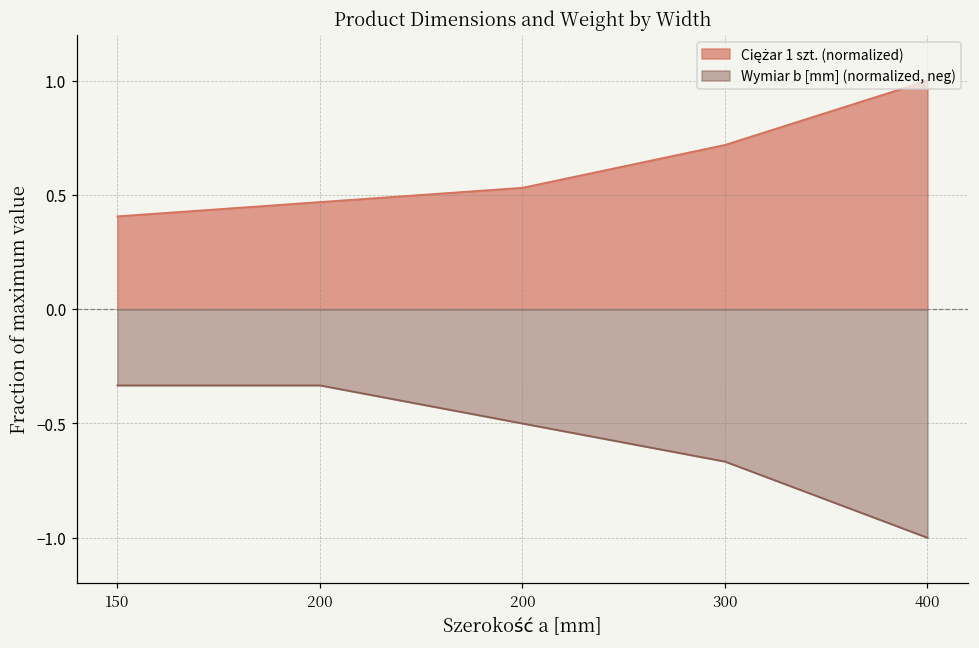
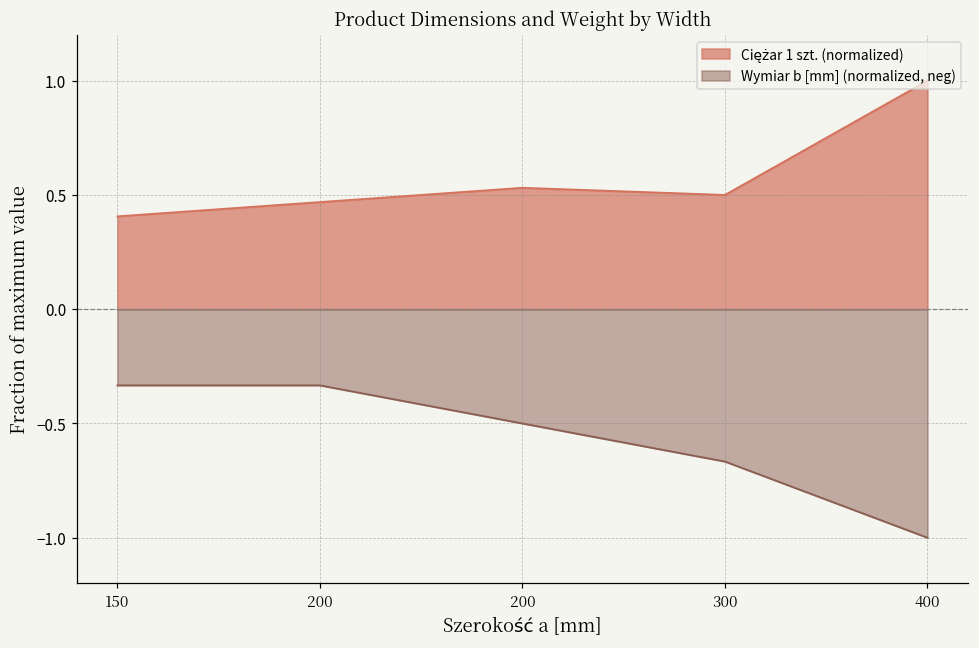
  {
    "Ciężar 1 szt. (normalized)": {
      "150": 0.41,
-     "300": 0.72
+     "300": 0.50
    }
  }
